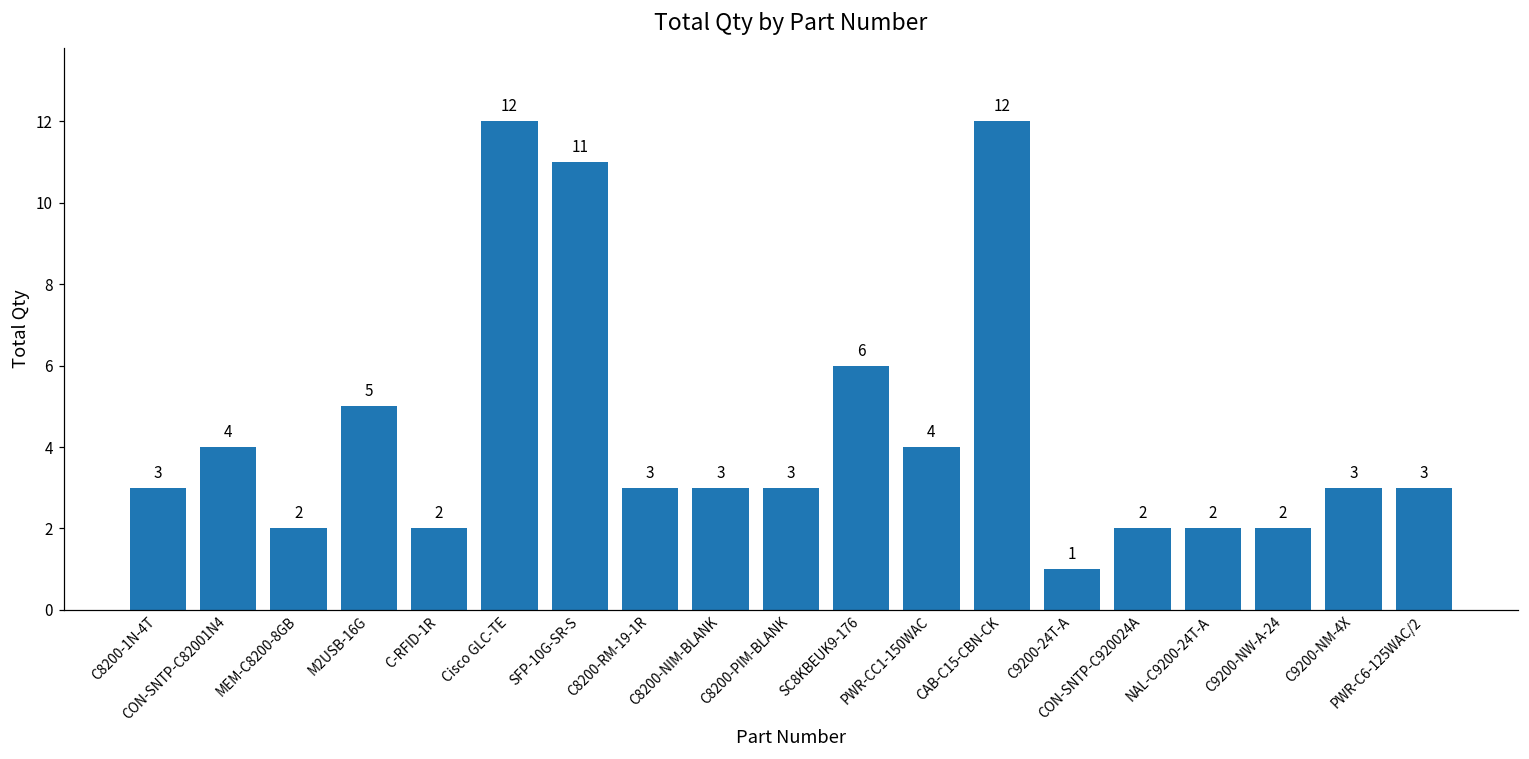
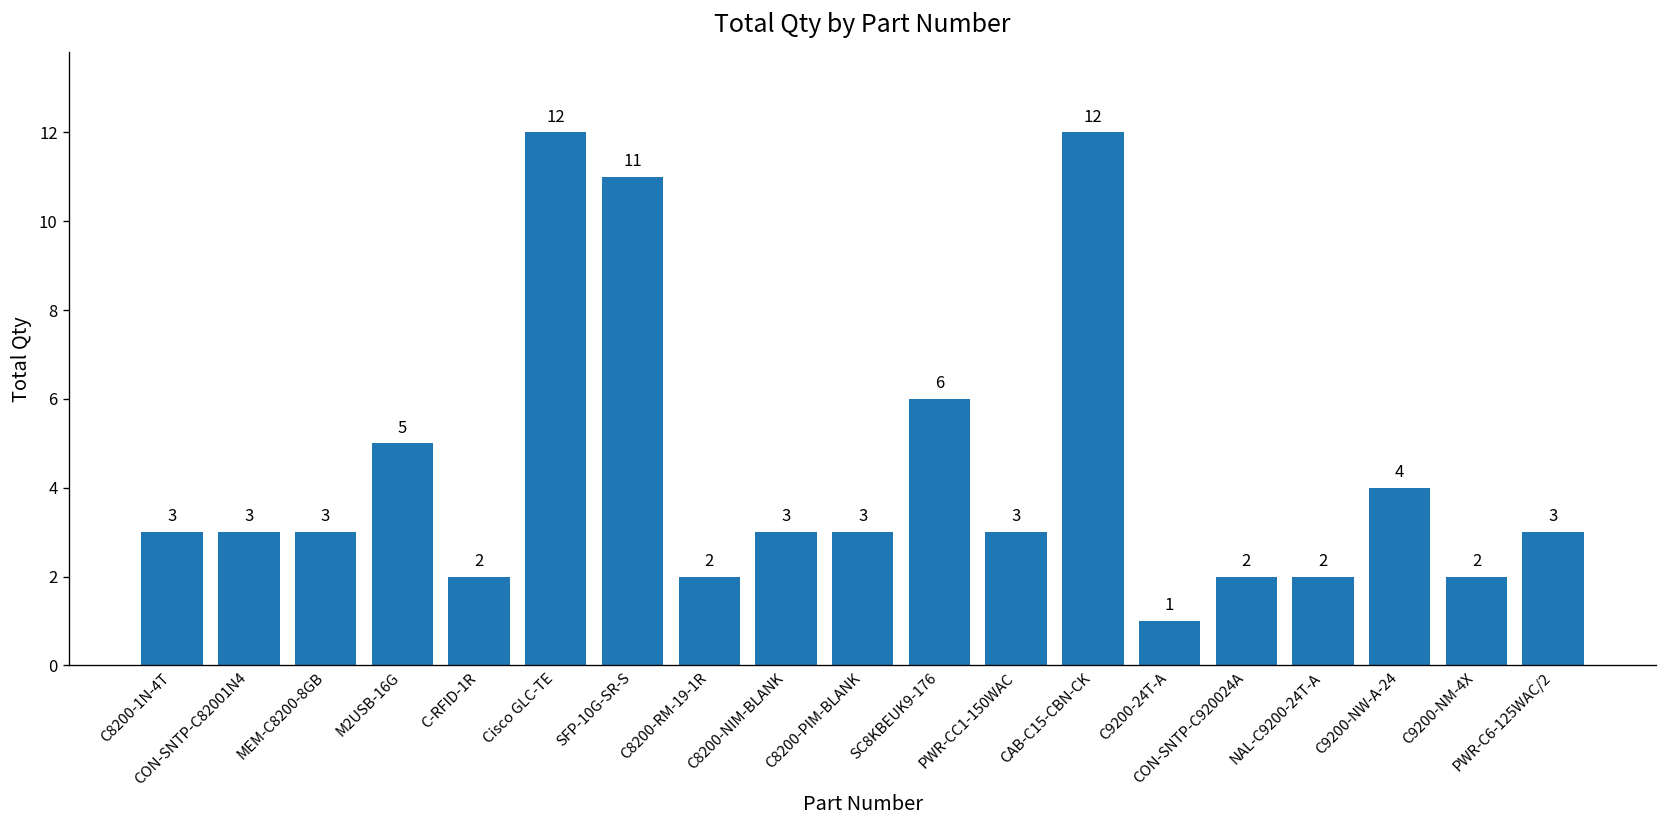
  {
    "C8200-1N-4T": 3,
-   "CON-SNTP-C82001N4": 4,
-   "MEM-C8200-8GB": 2,
+   "CON-SNTP-C82001N4": 3,
+   "MEM-C8200-8GB": 3,
    "M2USB-16G": 5,
    "C-RFID-1R": 2,
    "Cisco GLC-TE": 12,
    "SFP-10G-SR-S": 11,
-   "C8200-RM-19-1R": 3,
+   "C8200-RM-19-1R": 2,
    "C8200-NIM-BLANK": 3,
    "C8200-PIM-BLANK": 3,
    "SC8KBEUK9-176": 6,
-   "PWR-CC1-150WAC": 4,
+   "PWR-CC1-150WAC": 3,
    "CAB-C15-CBN-CK": 12,
    "C9200-24T-A": 1,
    "CON-SNTP-C920024A": 2,
    "NAL-C9200-24T-A": 2,
-   "C9200-NW-A-24": 2,
-   "C9200-NM-4X": 3,
+   "C9200-NW-A-24": 4,
+   "C9200-NM-4X": 2,
    "PWR-C6-125WAC/2": 3
  }
